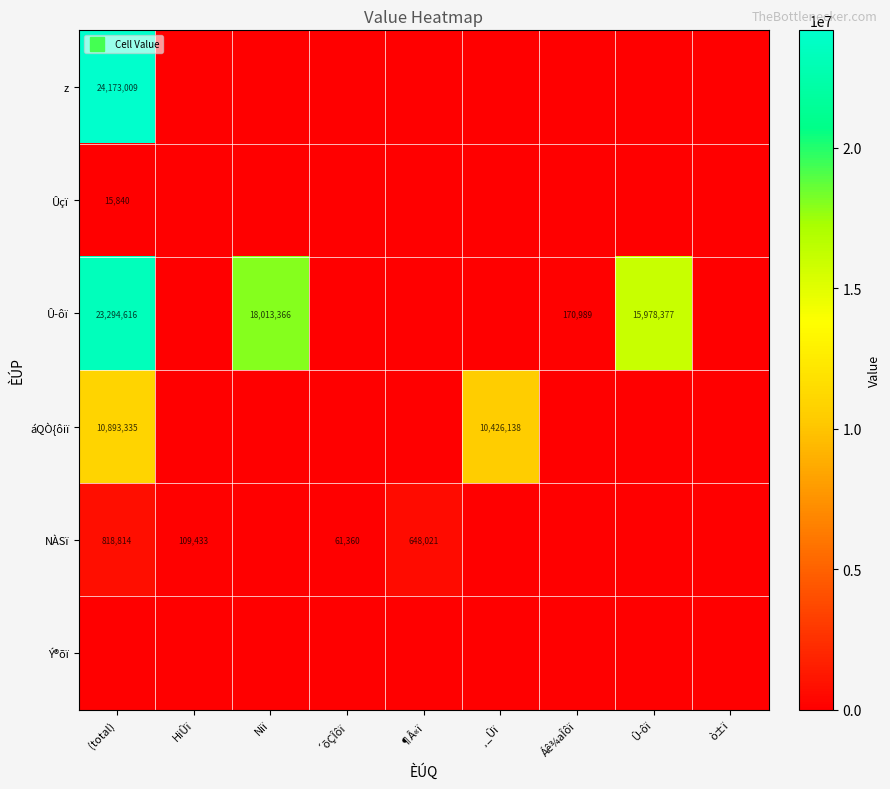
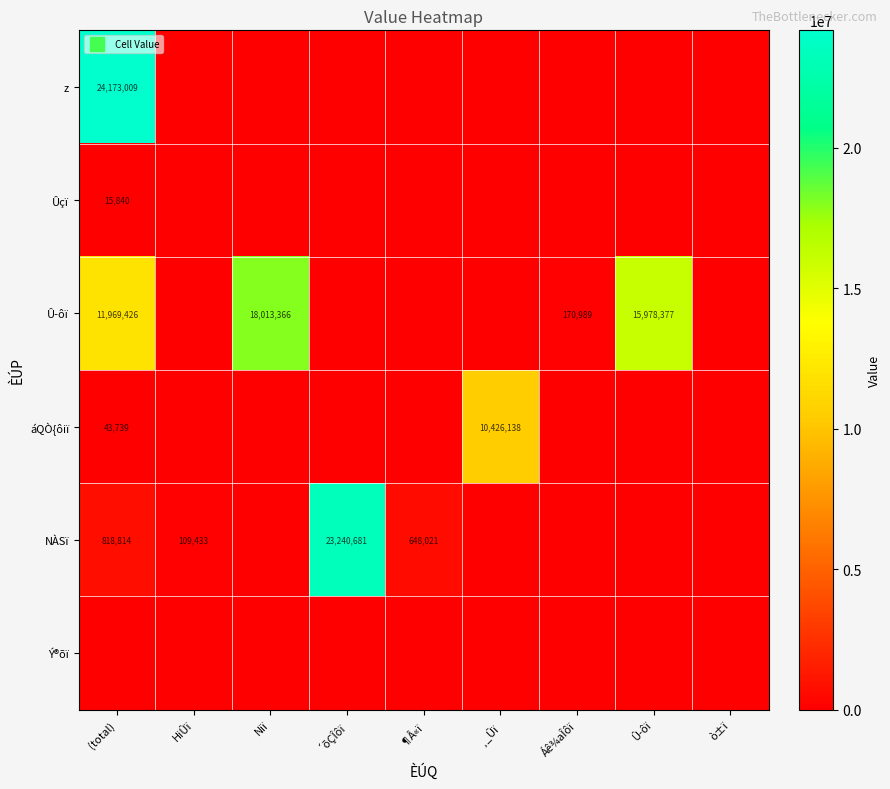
  {
    "z": {
      "(total)": "24,173,009"
    },
    "Ûçï": {
      "(total)": "15,840"
    },
    "Û­ôï": {
-     "(total)": "23,294,616",
+     "(total)": "11,969,426",
      "Niï": "18,013,366",
      "Áê¾aÎôï": "170,989",
      "Û­ôï": "15,978,377"
    },
    "áQÒ{ôiï": {
-     "(total)": "10,893,335",
+     "(total)": "43,739",
      "¸_Ûï": "10,426,138"
    },
    "NÀSï": {
      "(total)": "818,814",
      "HiÛï": "109,433",
-     "´õÇÎôï": "61,360",
+     "´õÇÎôï": "23,240,681",
      "¶Â«ï": "648,021"
    }
  }
